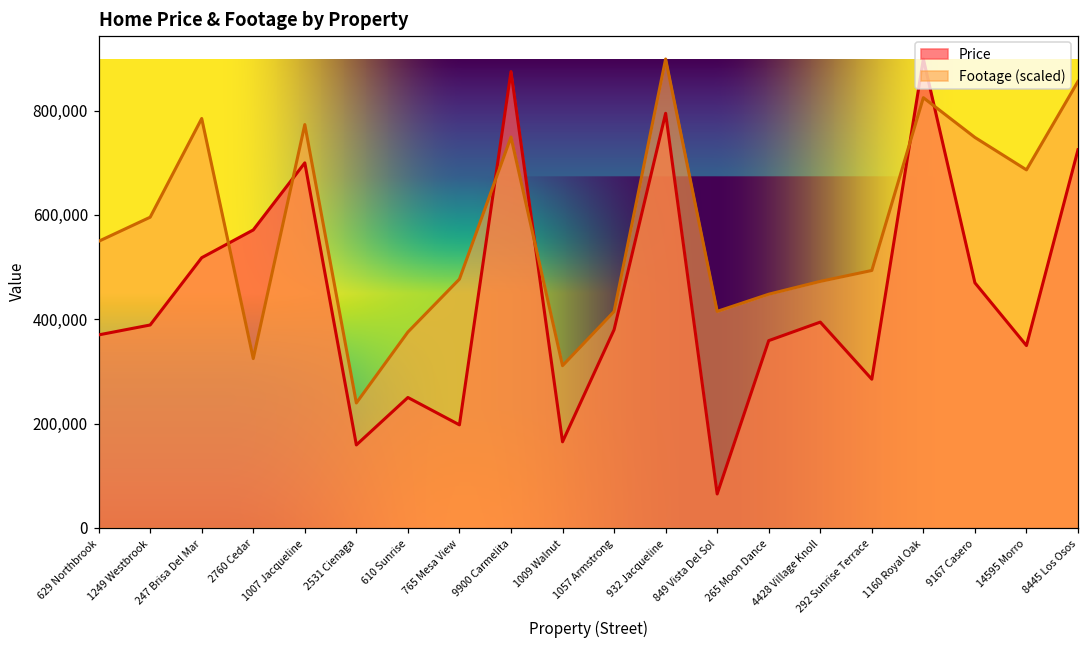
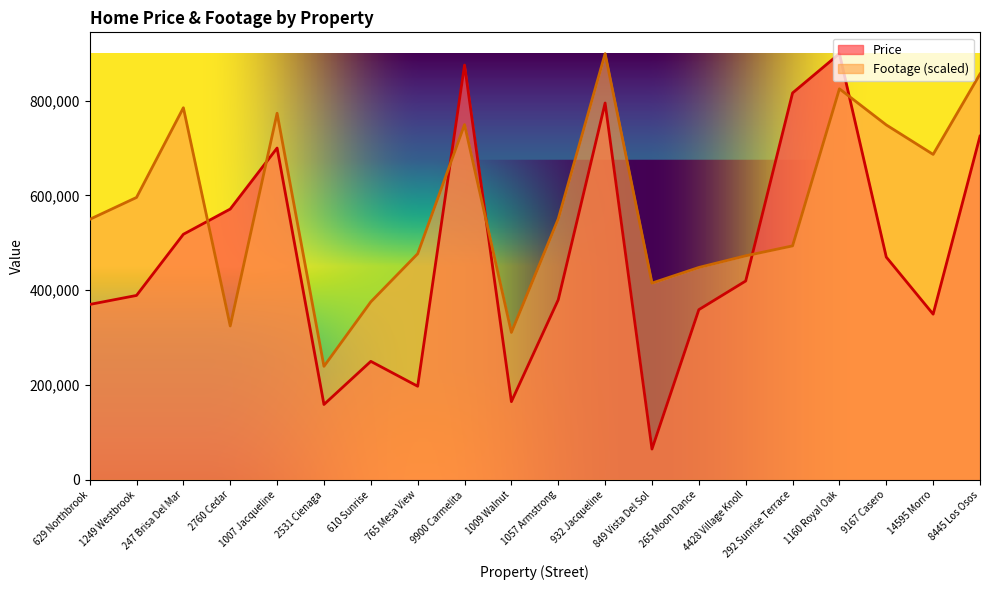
  {
    "Price": {
      "629 Northbrook": "370,000",
      "1249 Westbrook": "390,000",
      "247 Brisa Del Mar": "520,000",
      "2760 Cedar": "570,000",
      "1007 Jacqueline": "700,000",
      "2531 Cienaga": "160,000",
      "610 Sunrise": "250,000",
      "765 Mesa View": "200,000",
      "9900 Carmelita": "870,000",
      "1009 Walnut": "170,000",
      "1057 Armstrong": "380,000",
      "932 Jacqueline": "790,000",
      "849 Vista Del Sol": "70,000",
      "265 Moon Dance": "360,000",
-     "4428 Village Knoll": "390,000",
-     "292 Sunrise Terrace": "290,000",
+     "4428 Village Knoll": "420,000",
+     "292 Sunrise Terrace": "820,000",
      "9167 Casero": "470,000",
      "14595 Morro": "350,000",
      "8445 Los Osos": "730,000"
    },
    "Footage (scaled)": {
      "629 Northbrook": "550,000",
      "1249 Westbrook": "600,000",
      "247 Brisa Del Mar": "780,000",
      "2760 Cedar": "320,000",
      "1007 Jacqueline": "770,000",
      "2531 Cienaga": "240,000",
      "610 Sunrise": "380,000",
      "765 Mesa View": "480,000",
      "9900 Carmelita": "750,000",
      "1009 Walnut": "310,000",
-     "1057 Armstrong": "410,000",
+     "1057 Armstrong": "550,000",
      "932 Jacqueline": "900,000",
      "849 Vista Del Sol": "420,000",
      "265 Moon Dance": "450,000",
      "4428 Village Knoll": "470,000",
      "292 Sunrise Terrace": "490,000",
      "1160 Royal Oak": "820,000",
      "9167 Casero": "750,000",
      "14595 Morro": "690,000",
      "8445 Los Osos": "860,000"
    }
  }
